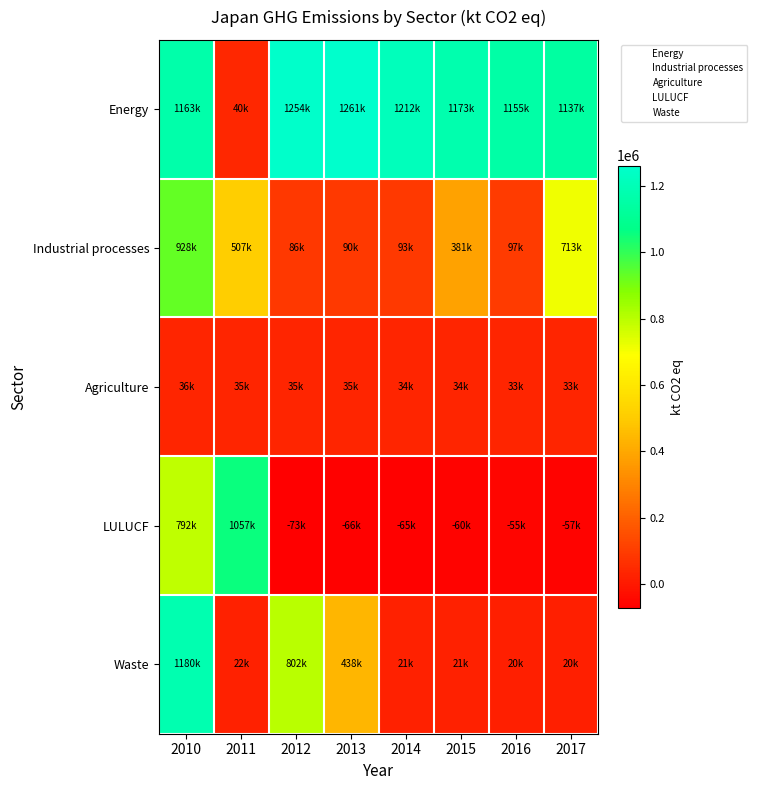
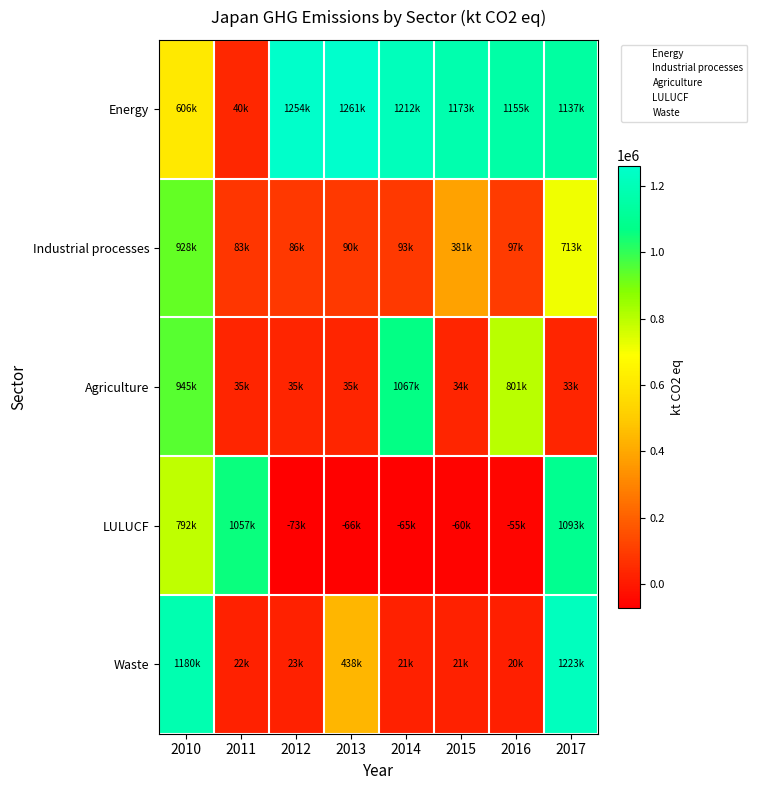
  {
    "Energy": {
-     "2010": "1163k",
+     "2010": "606k",
      "2011": "40k",
      "2012": "1254k",
      "2013": "1261k",
      "2014": "1212k",
      "2015": "1173k",
      "2016": "1155k",
      "2017": "1137k"
    },
    "Industrial processes": {
      "2010": "928k",
-     "2011": "507k",
+     "2011": "83k",
      "2012": "86k",
      "2013": "90k",
      "2014": "93k",
      "2015": "381k",
      "2016": "97k",
      "2017": "713k"
    },
    "Agriculture": {
-     "2010": "36k",
+     "2010": "945k",
      "2011": "35k",
      "2012": "35k",
      "2013": "35k",
-     "2014": "34k",
+     "2014": "1067k",
      "2015": "34k",
-     "2016": "33k",
+     "2016": "801k",
      "2017": "33k"
    },
    "LULUCF": {
      "2010": "792k",
      "2011": "1057k",
      "2012": "-73k",
      "2013": "-66k",
      "2014": "-65k",
      "2015": "-60k",
      "2016": "-55k",
-     "2017": "-57k"
+     "2017": "1093k"
    },
    "Waste": {
      "2010": "1180k",
      "2011": "22k",
-     "2012": "802k",
+     "2012": "23k",
      "2013": "438k",
      "2014": "21k",
      "2015": "21k",
      "2016": "20k",
-     "2017": "20k"
+     "2017": "1223k"
    }
  }
